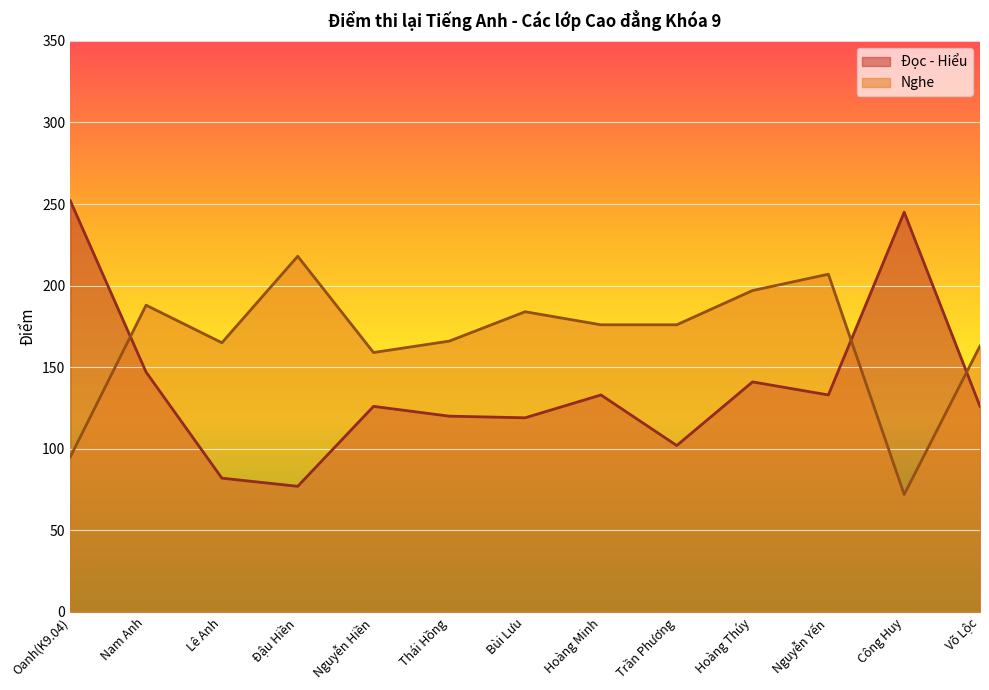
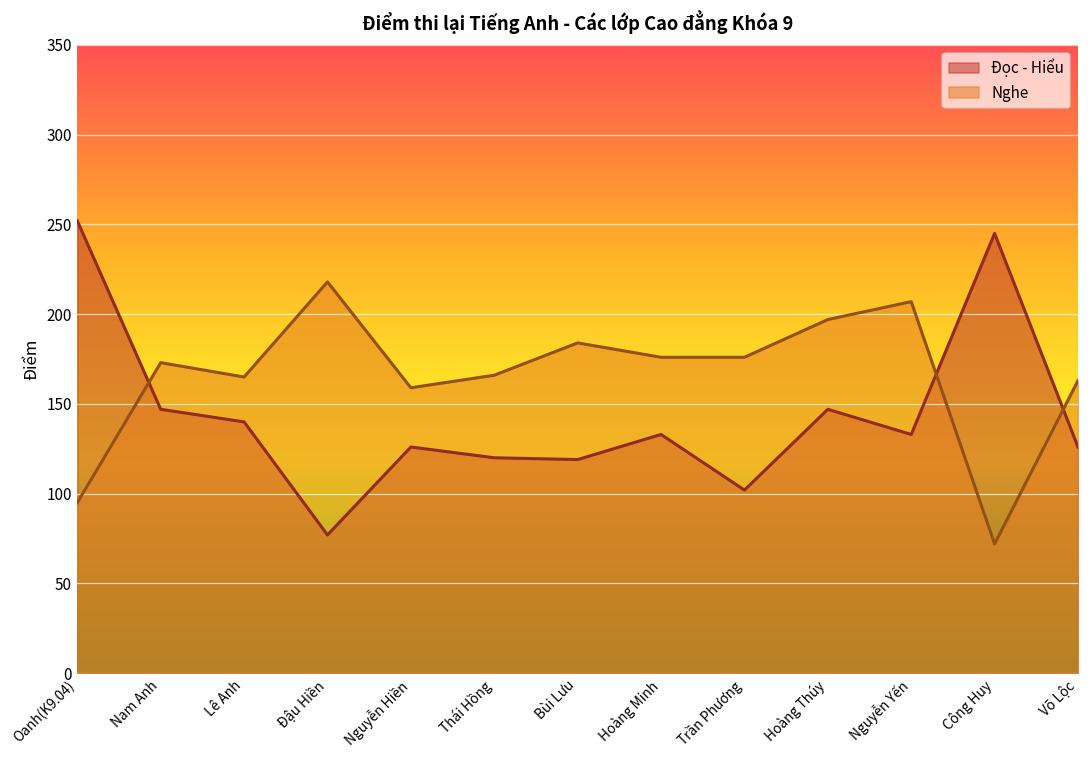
  {
    "Đọc - Hiểu": {
      "Oanh(K9.04)": 252,
      "Nam Anh": 147,
-     "Lê Anh": 82,
+     "Lê Anh": 140,
      "Đậu Hiền": 77,
      "Nguyễn Hiền": 126,
      "Thái Hồng": 120,
      "Bùi Lưu": 119,
      "Hoàng Minh": 133,
      "Trần Phương": 102,
-     "Hoàng Thúy": 141,
+     "Hoàng Thúy": 147,
      "Nguyễn Yến": 133,
      "Công Huy": 245,
      "Võ Lộc": 126
    },
    "Nghe": {
      "Oanh(K9.04)": 95,
-     "Nam Anh": 188,
+     "Nam Anh": 173,
      "Lê Anh": 165,
      "Đậu Hiền": 218,
      "Nguyễn Hiền": 159,
      "Thái Hồng": 166,
      "Bùi Lưu": 184,
      "Hoàng Minh": 176,
      "Trần Phương": 176,
      "Hoàng Thúy": 197,
      "Nguyễn Yến": 207,
      "Công Huy": 72,
      "Võ Lộc": 163
    }
  }
